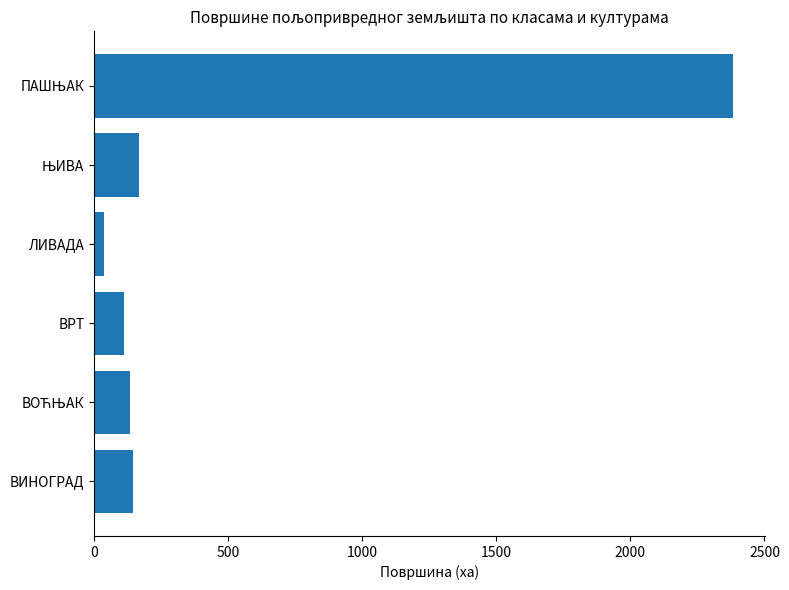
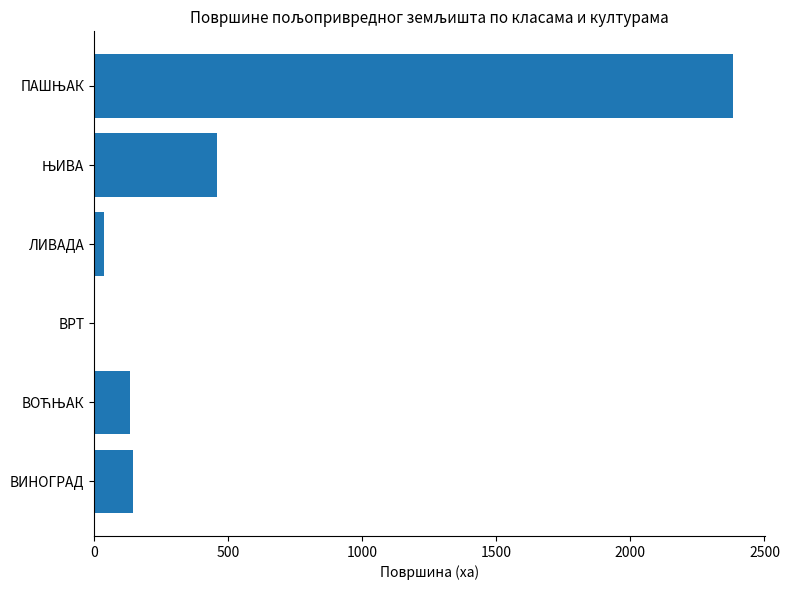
  {
    "ПАШЊАК": 2380,
-   "ЊИВА": 170,
+   "ЊИВА": 460,
    "ЛИВАДА": 40,
-   "ВРТ": 110,
+   "ВРТ": 0,
    "ВОЋЊАК": 130,
    "ВИНОГРАД": 150
  }
